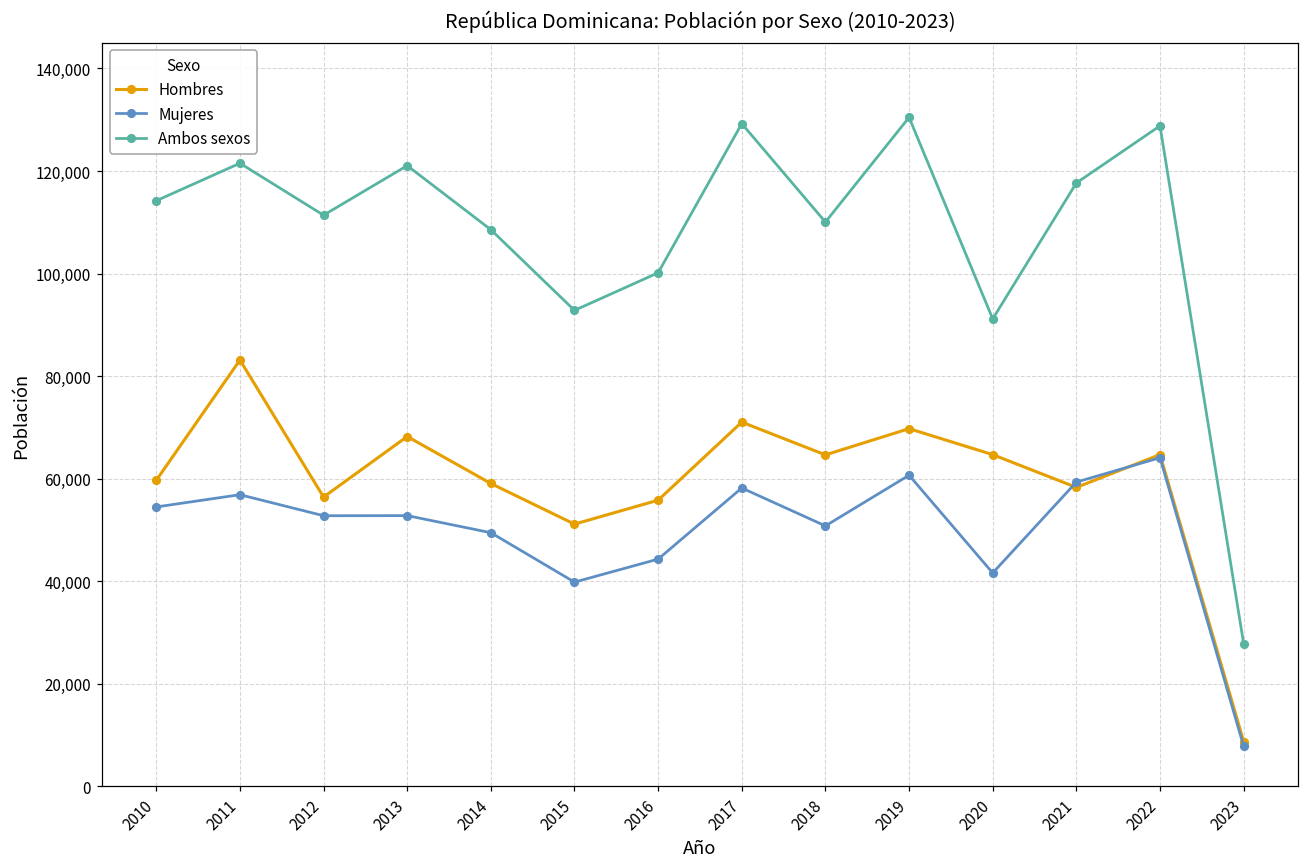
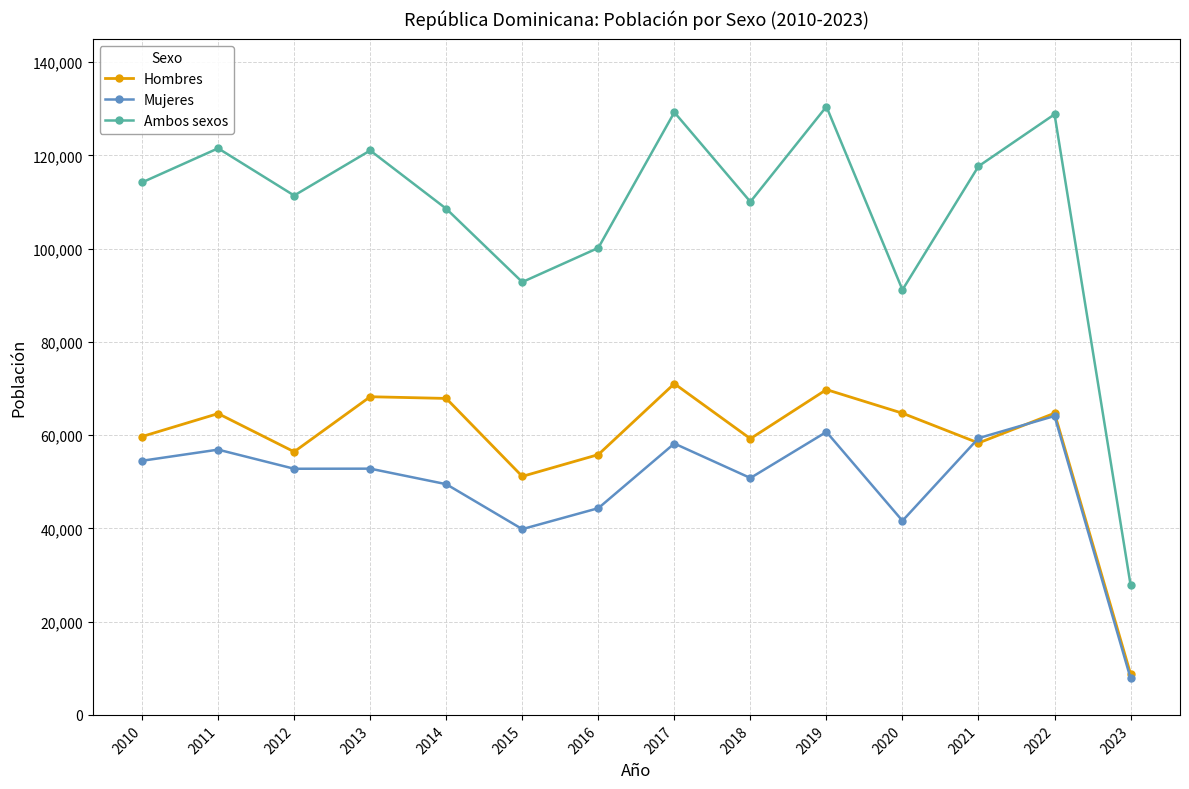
  {
    "Hombres": {
      "2010": "60,000",
-     "2011": "83,000",
+     "2011": "65,000",
      "2012": "56,000",
      "2013": "68,000",
-     "2014": "59,000",
+     "2014": "68,000",
      "2015": "51,000",
      "2016": "56,000",
      "2017": "71,000",
-     "2018": "65,000",
+     "2018": "59,000",
      "2019": "70,000",
      "2020": "65,000",
      "2021": "58,000",
      "2022": "65,000",
      "2023": "9,000"
    }
  }
